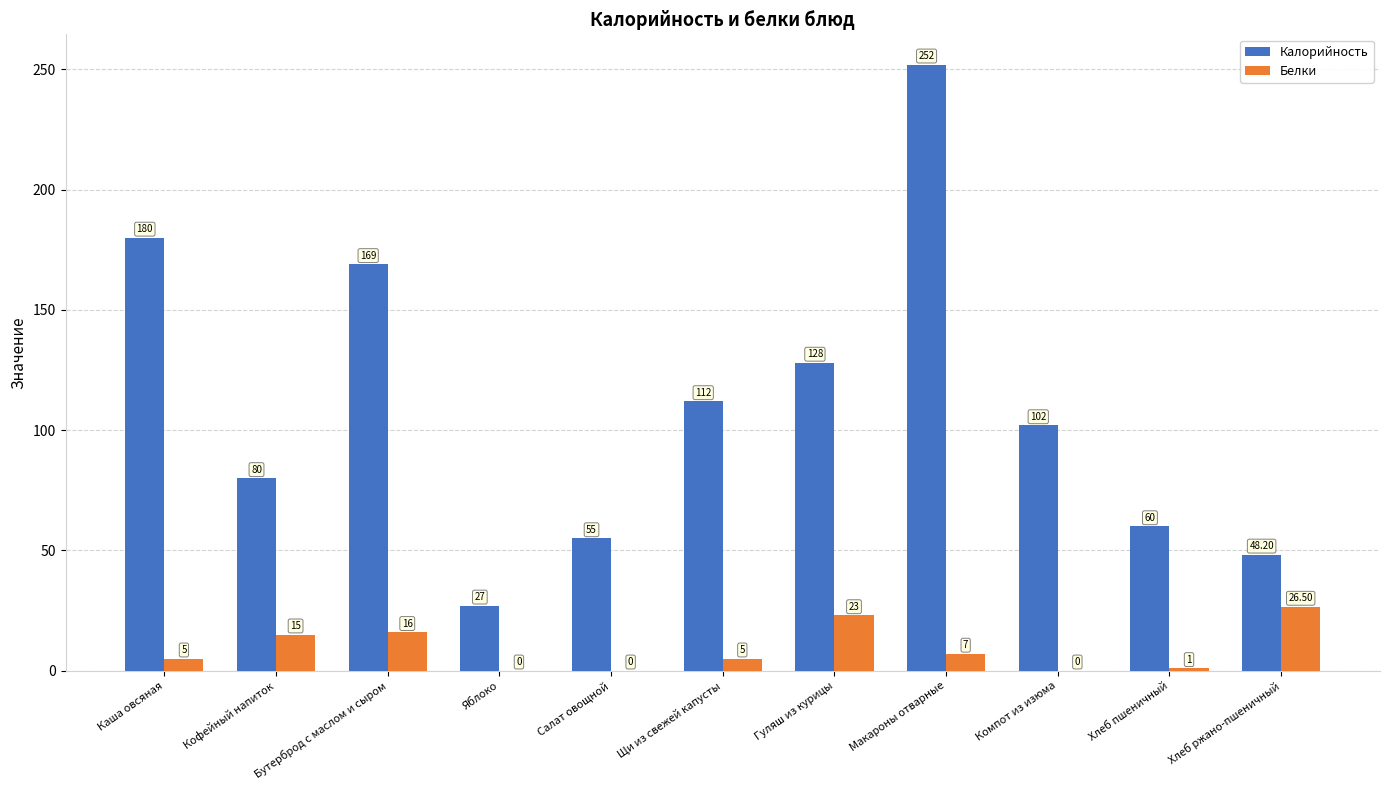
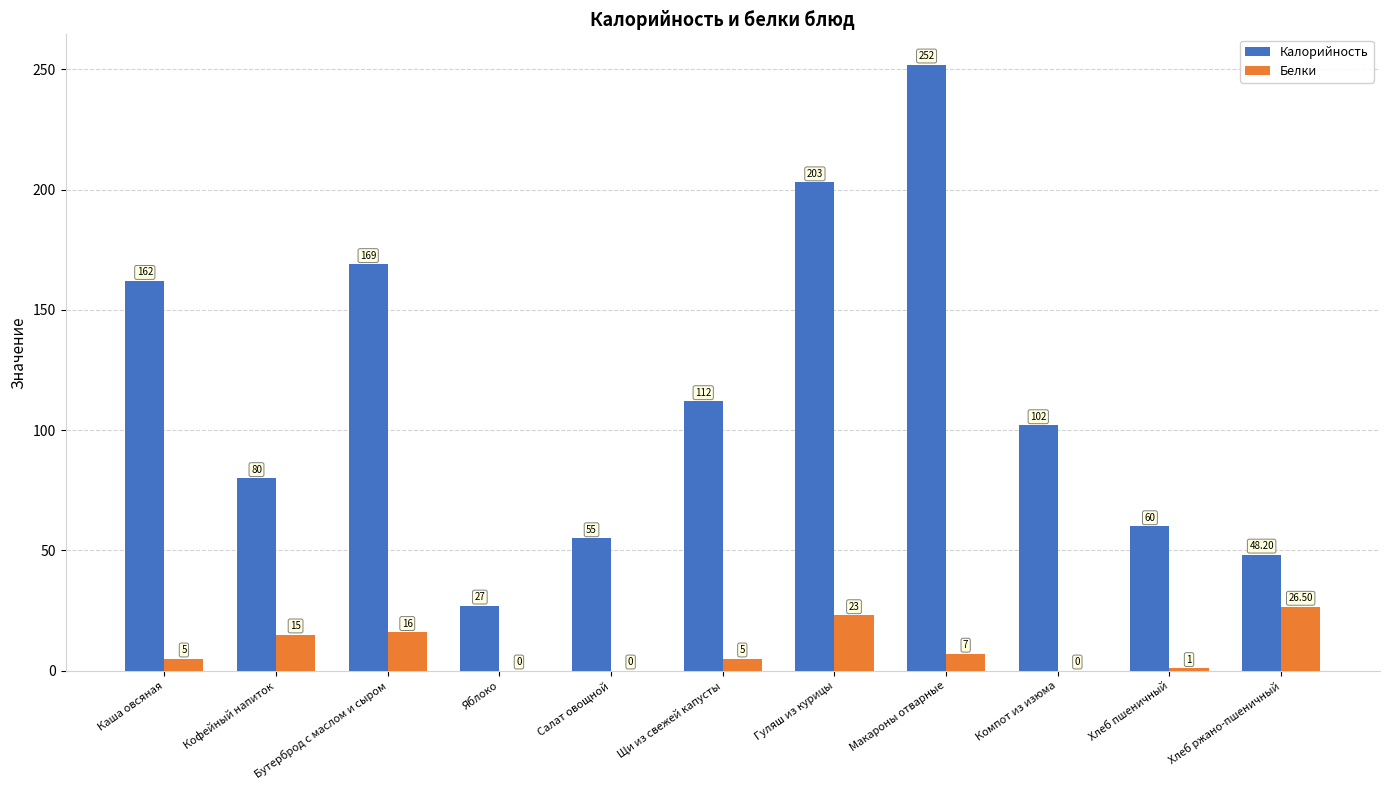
  {
    "Калорийность": {
-     "Каша овсяная": 180,
-     "Гуляш из курицы": 128
+     "Каша овсяная": 162,
+     "Гуляш из курицы": 203
    }
  }
